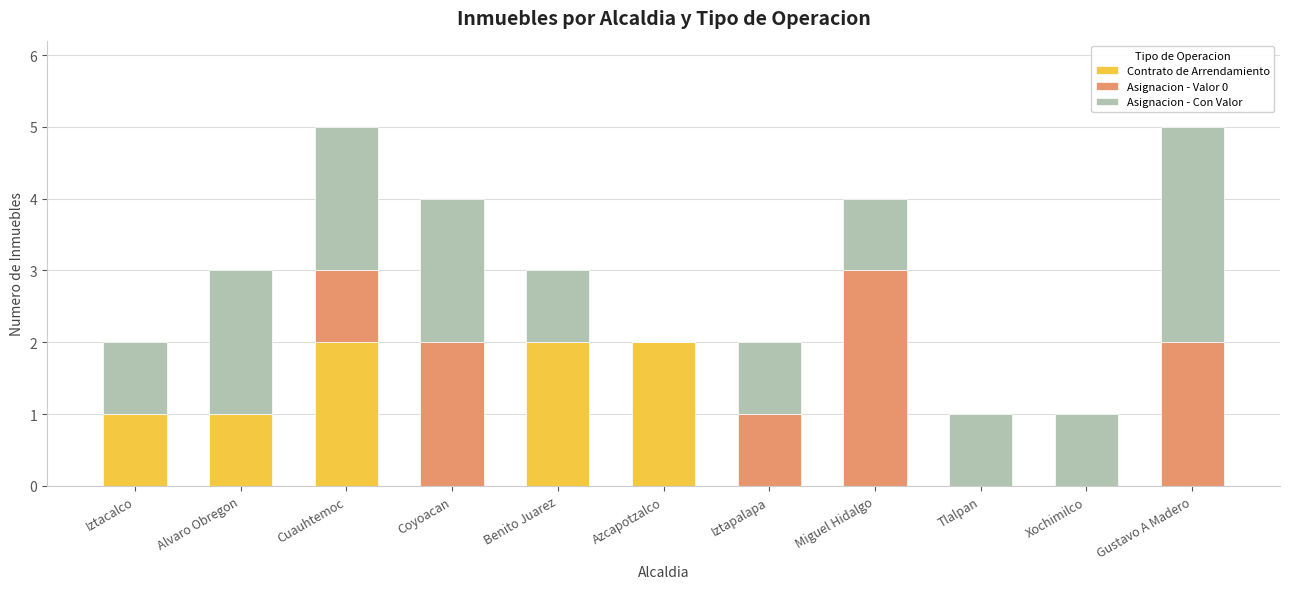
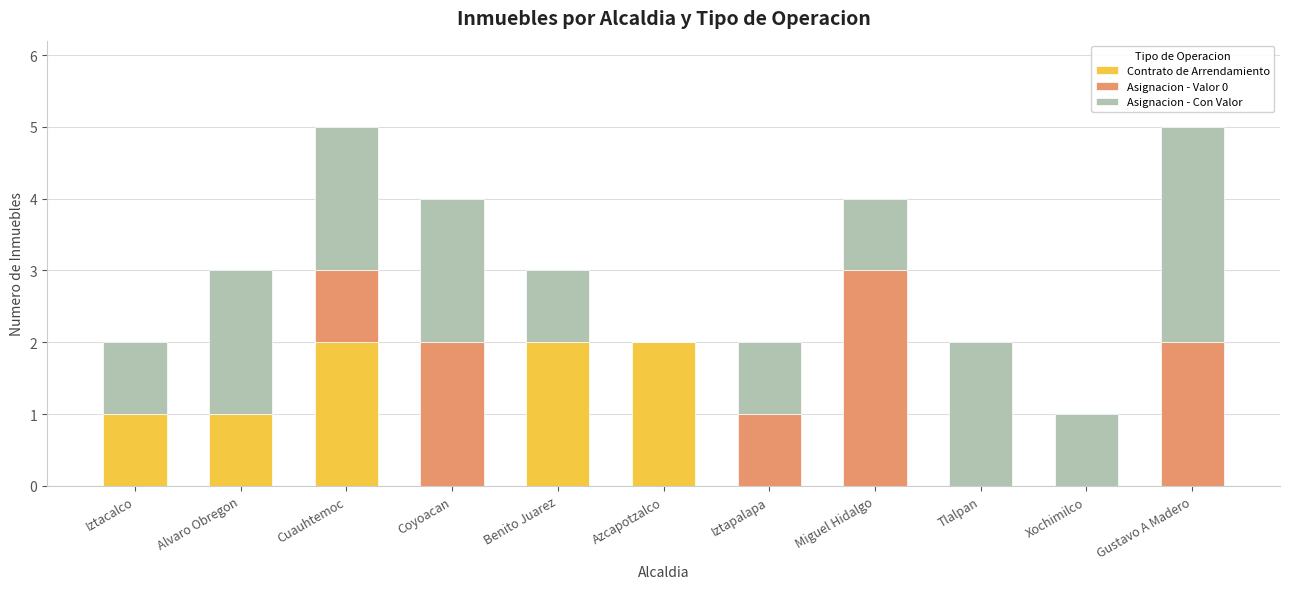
  {
    "Contrato de Arrendamiento": {
      "Iztacalco": 1,
      "Alvaro Obregon": 1,
      "Cuauhtemoc": 2,
      "Coyoacan": 0,
      "Benito Juarez": 2,
      "Azcapotzalco": 2,
      "Iztapalapa": 0,
      "Miguel Hidalgo": 0,
      "Tlalpan": 0,
      "Xochimilco": 0,
      "Gustavo A Madero": 0
    },
    "Asignacion - Con Valor": {
      "Iztacalco": 1,
      "Alvaro Obregon": 2,
      "Cuauhtemoc": 2,
      "Coyoacan": 2,
      "Benito Juarez": 1,
      "Azcapotzalco": 0,
      "Iztapalapa": 1,
      "Miguel Hidalgo": 1,
-     "Tlalpan": 1,
+     "Tlalpan": 2,
      "Xochimilco": 1,
      "Gustavo A Madero": 3
    }
  }
